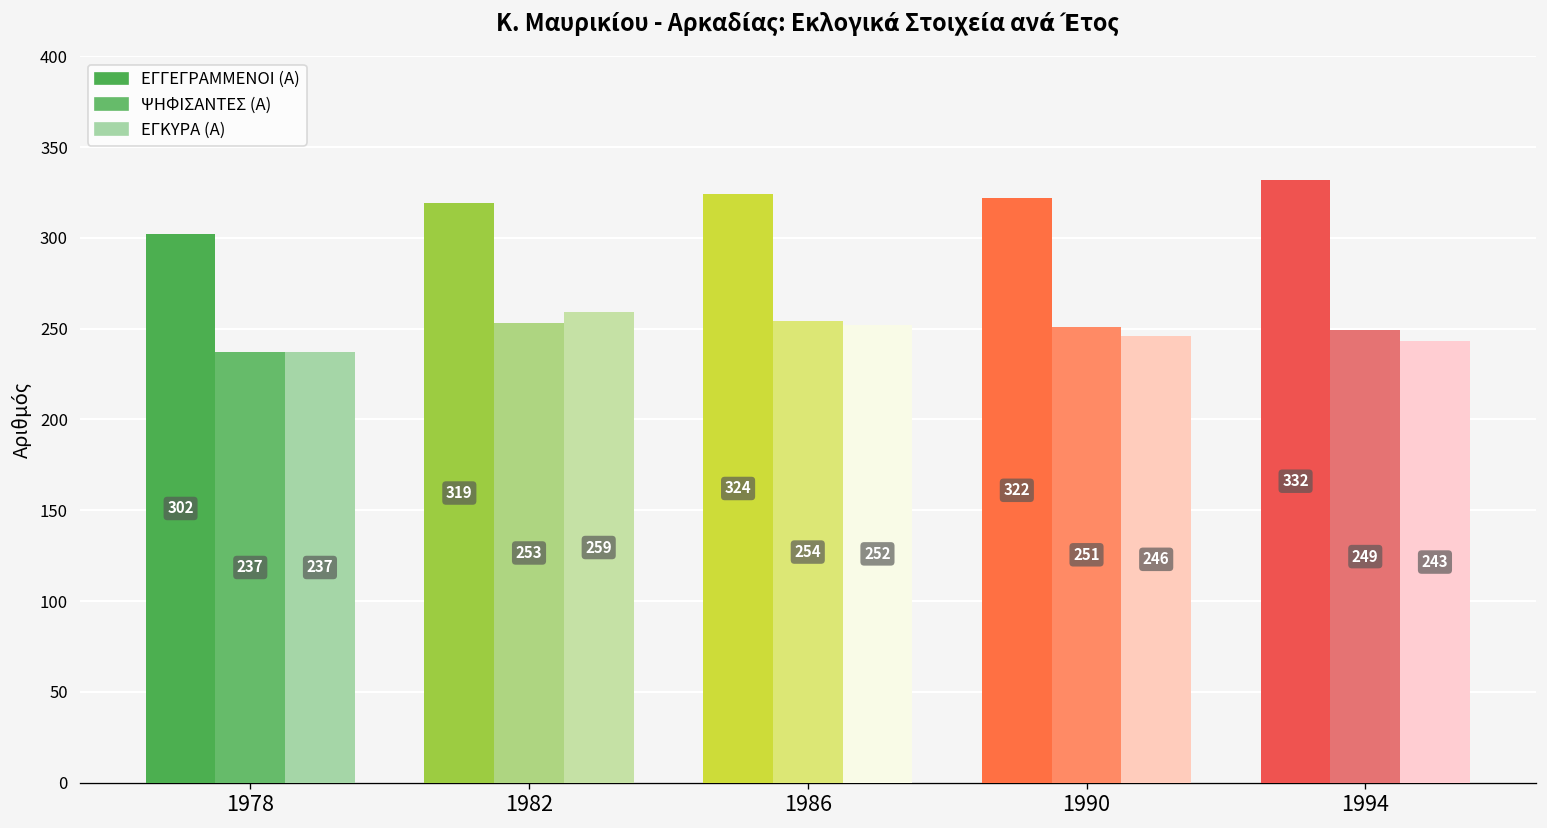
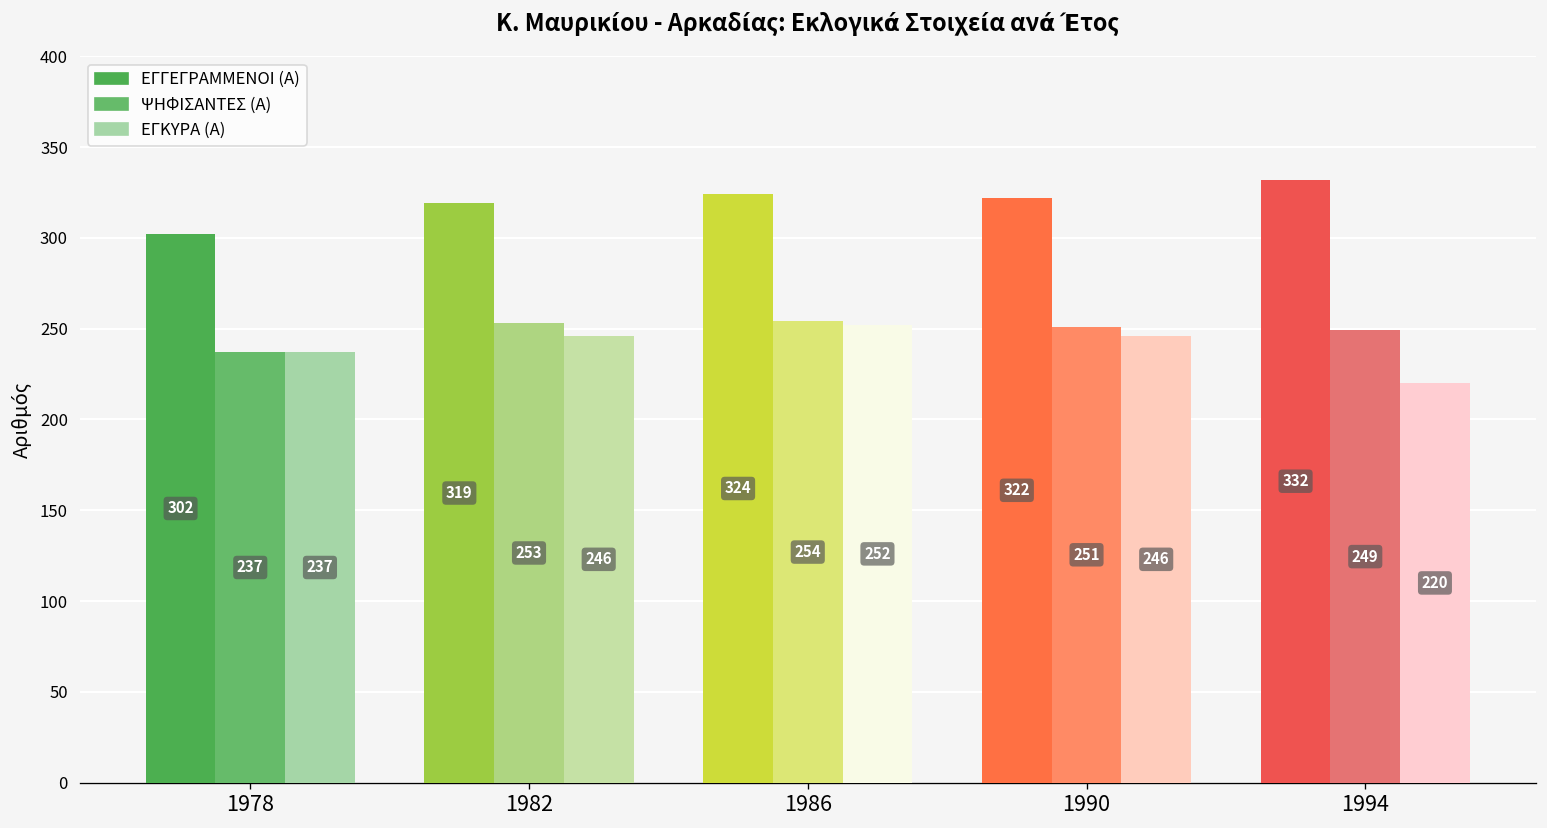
  {
    "ΕΓΚΥΡΑ (Α)": {
-     "1982": 259,
-     "1994": 243
+     "1982": 246,
+     "1994": 220
    }
  }
